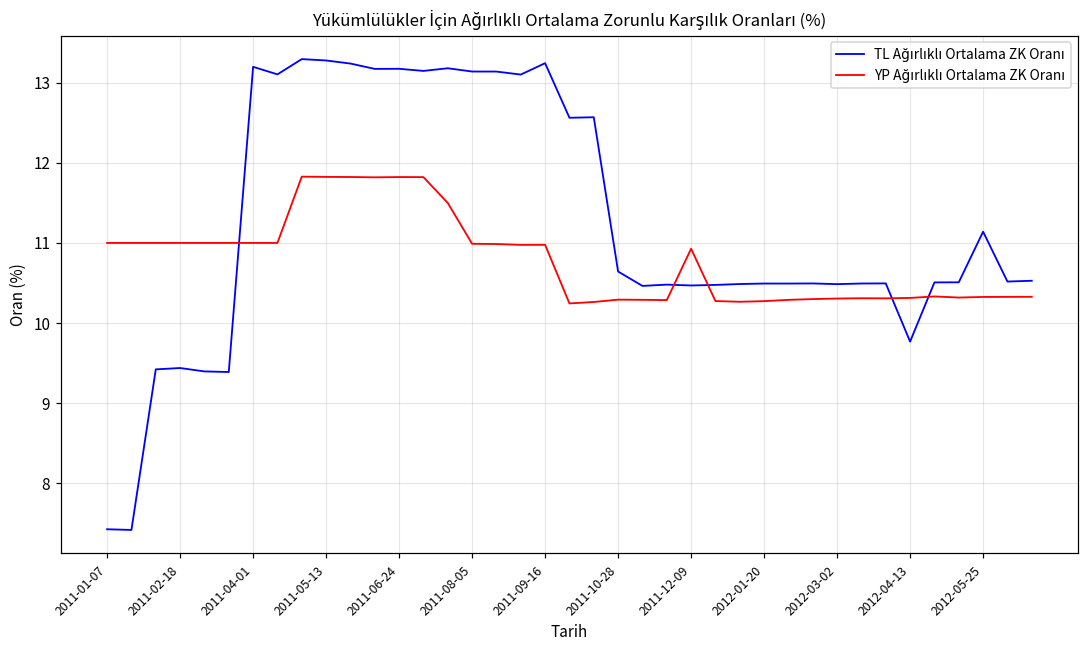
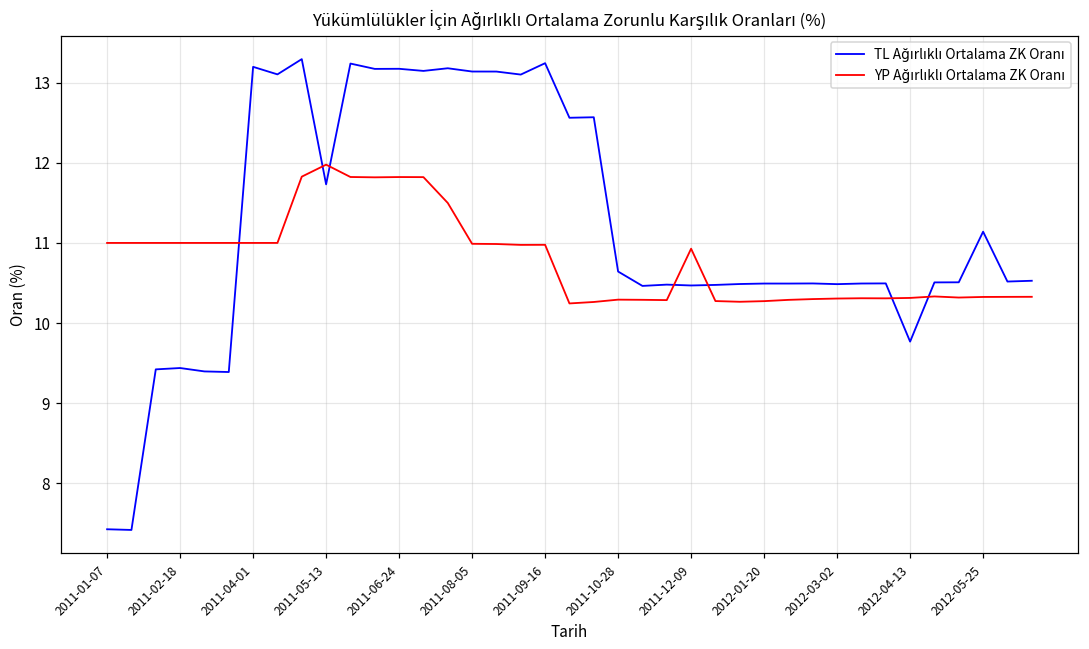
  {
    "TL Ağırlıklı Ortalama ZK Oranı": {
      "2011-01-07": 7.4,
      "2011-02-18": 9.4,
      "2011-04-01": 13.2,
-     "2011-05-13": 13.3,
+     "2011-05-13": 11.7,
      "2011-06-24": 13.2,
      "2011-08-05": 13.1,
      "2011-09-16": 13.2,
      "2011-10-28": 10.6,
      "2011-12-09": 10.5,
      "2012-01-20": 10.5,
      "2012-03-02": 10.5,
      "2012-04-13": 9.8,
      "2012-05-25": 11.1
    },
    "YP Ağırlıklı Ortalama ZK Oranı": {
      "2011-01-07": 11.0,
      "2011-02-18": 11.0,
      "2011-04-01": 11.0,
-     "2011-05-13": 11.8,
+     "2011-05-13": 12.0,
      "2011-06-24": 11.8,
      "2011-08-05": 11.0,
      "2011-09-16": 11.0,
      "2011-10-28": 10.3,
      "2011-12-09": 10.9,
      "2012-01-20": 10.3,
      "2012-03-02": 10.3,
      "2012-04-13": 10.3,
      "2012-05-25": 10.3
    }
  }
